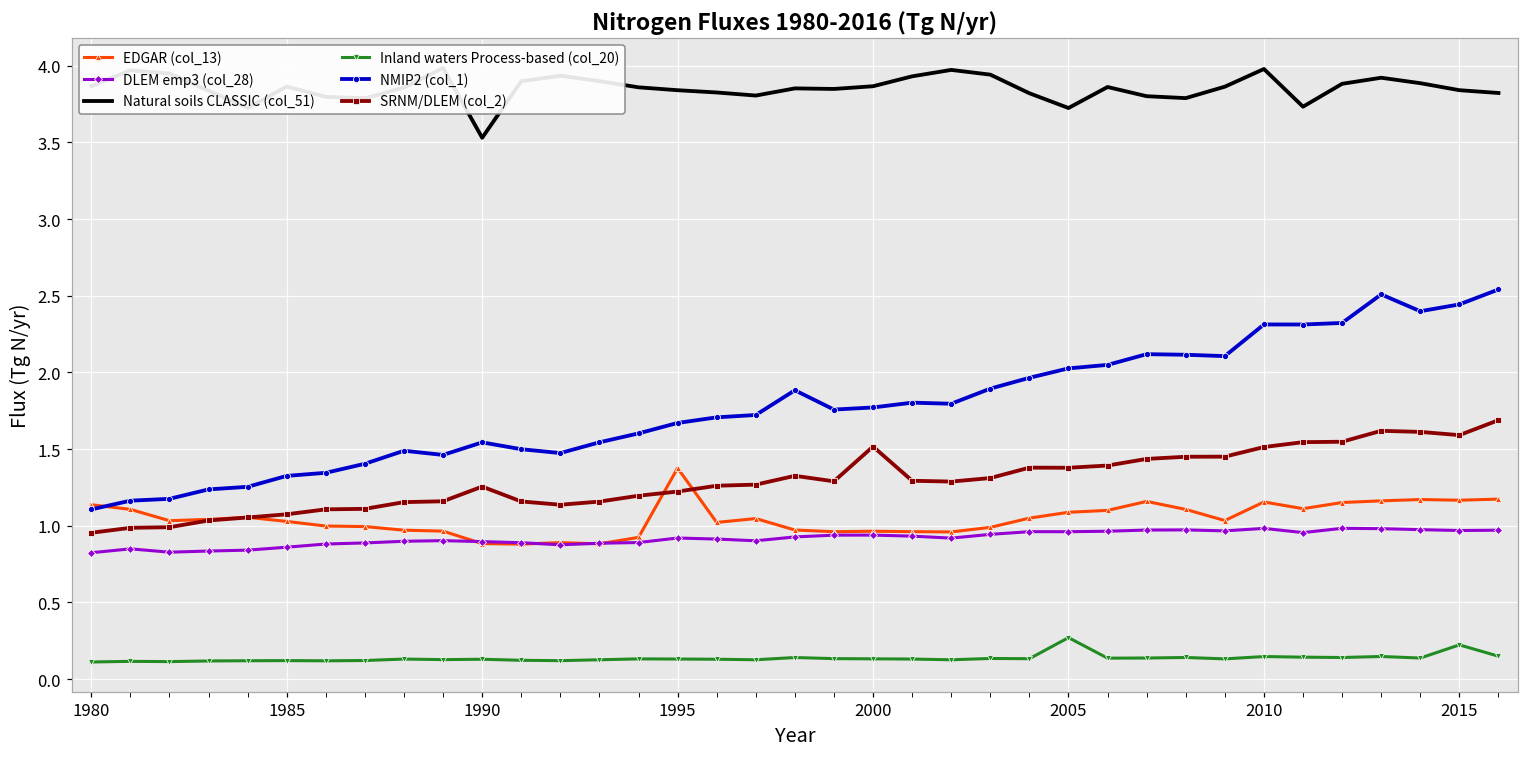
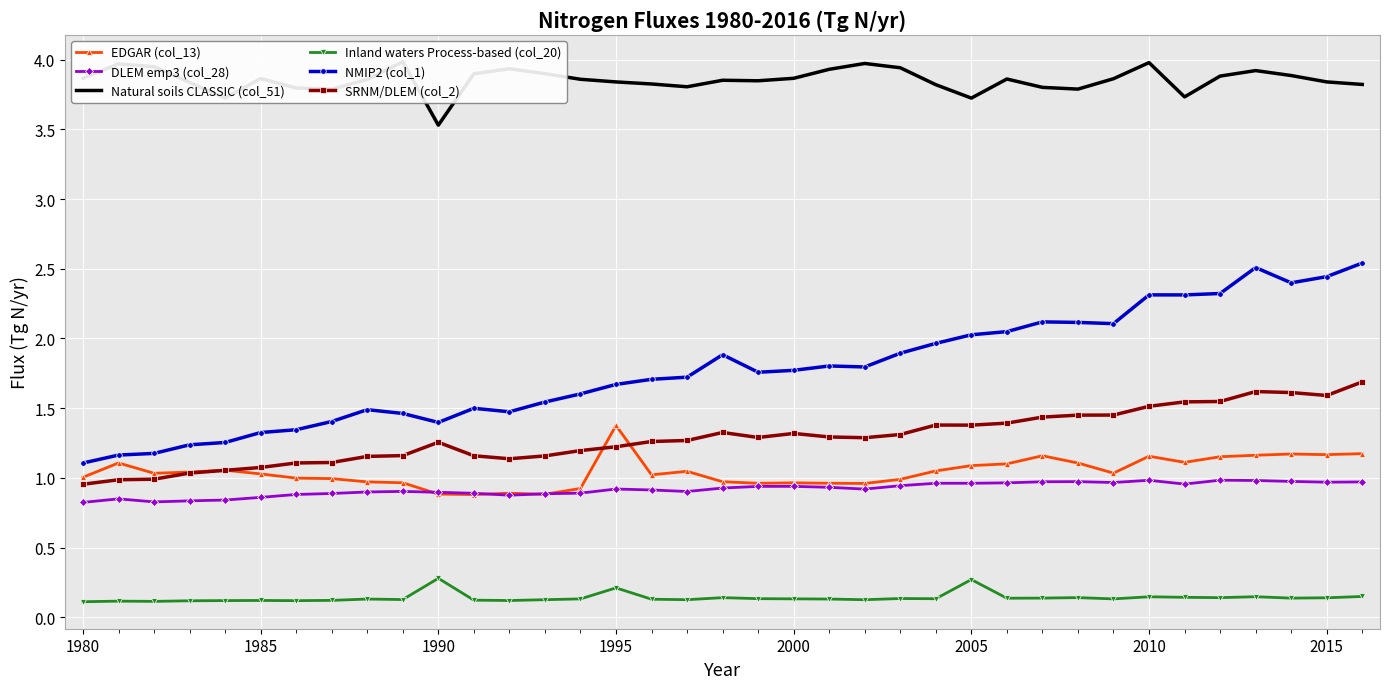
  {
    "EDGAR (col_13)": {
-     "1980": 1.14,
+     "1980": 1.00,
      "1985": 1.03,
      "1995": 1.38,
      "2000": 0.96,
      "2005": 1.09,
      "2010": 1.16,
      "2015": 1.17
    },
    "DLEM emp3 (col_28)": {
      "1980": 0.82,
      "1985": 0.86,
      "1995": 0.92,
      "2000": 0.94,
      "2005": 0.96,
      "2010": 0.98,
      "2015": 0.97
    },
    "Natural soils CLASSIC (col_51)": {
      "1990": 3.53,
      "1995": 3.84,
      "2000": 3.87,
      "2005": 3.72,
      "2010": 3.98,
      "2015": 3.84
    },
    "Inland waters Process-based (col_20)": {
      "1980": 0.11,
      "1985": 0.12,
-     "1990": 0.13,
-     "1995": 0.13,
+     "1990": 0.28,
+     "1995": 0.21,
      "2000": 0.13,
      "2005": 0.27,
      "2010": 0.15,
-     "2015": 0.22
+     "2015": 0.14
    },
    "NMIP2 (col_1)": {
      "1980": 1.11,
      "1985": 1.33,
-     "1990": 1.54,
+     "1990": 1.40,
      "1995": 1.67,
      "2000": 1.77,
      "2005": 2.03,
      "2010": 2.31,
      "2015": 2.44
    },
    "SRNM/DLEM (col_2)": {
      "1980": 0.95,
      "1985": 1.07,
      "1990": 1.26,
      "1995": 1.22,
-     "2000": 1.52,
+     "2000": 1.32,
      "2005": 1.38,
      "2010": 1.51,
      "2015": 1.59
    }
  }
